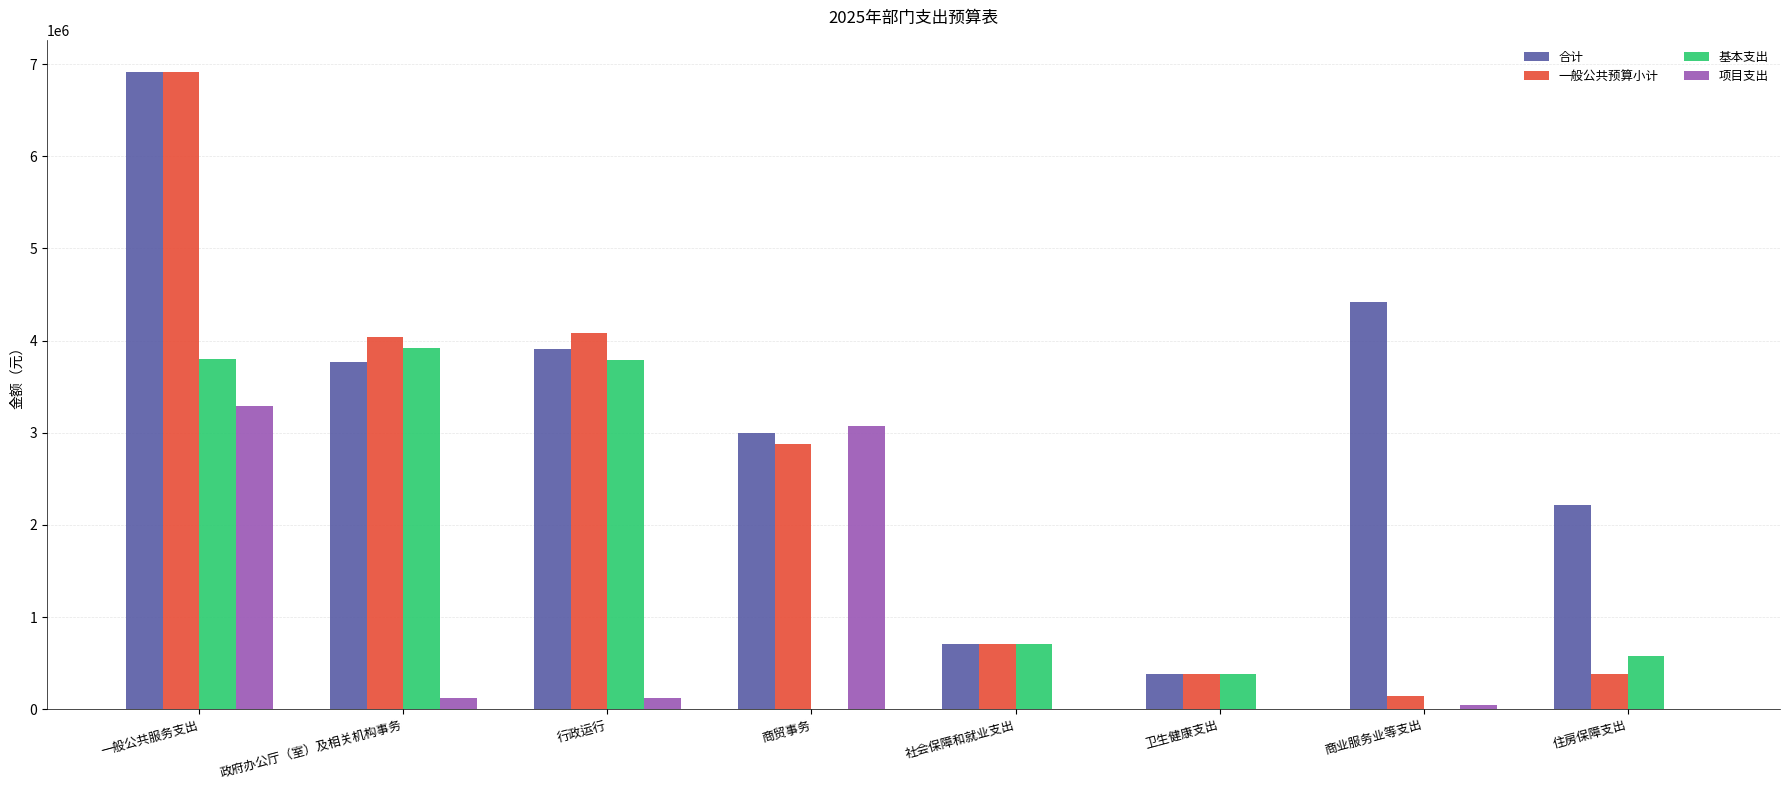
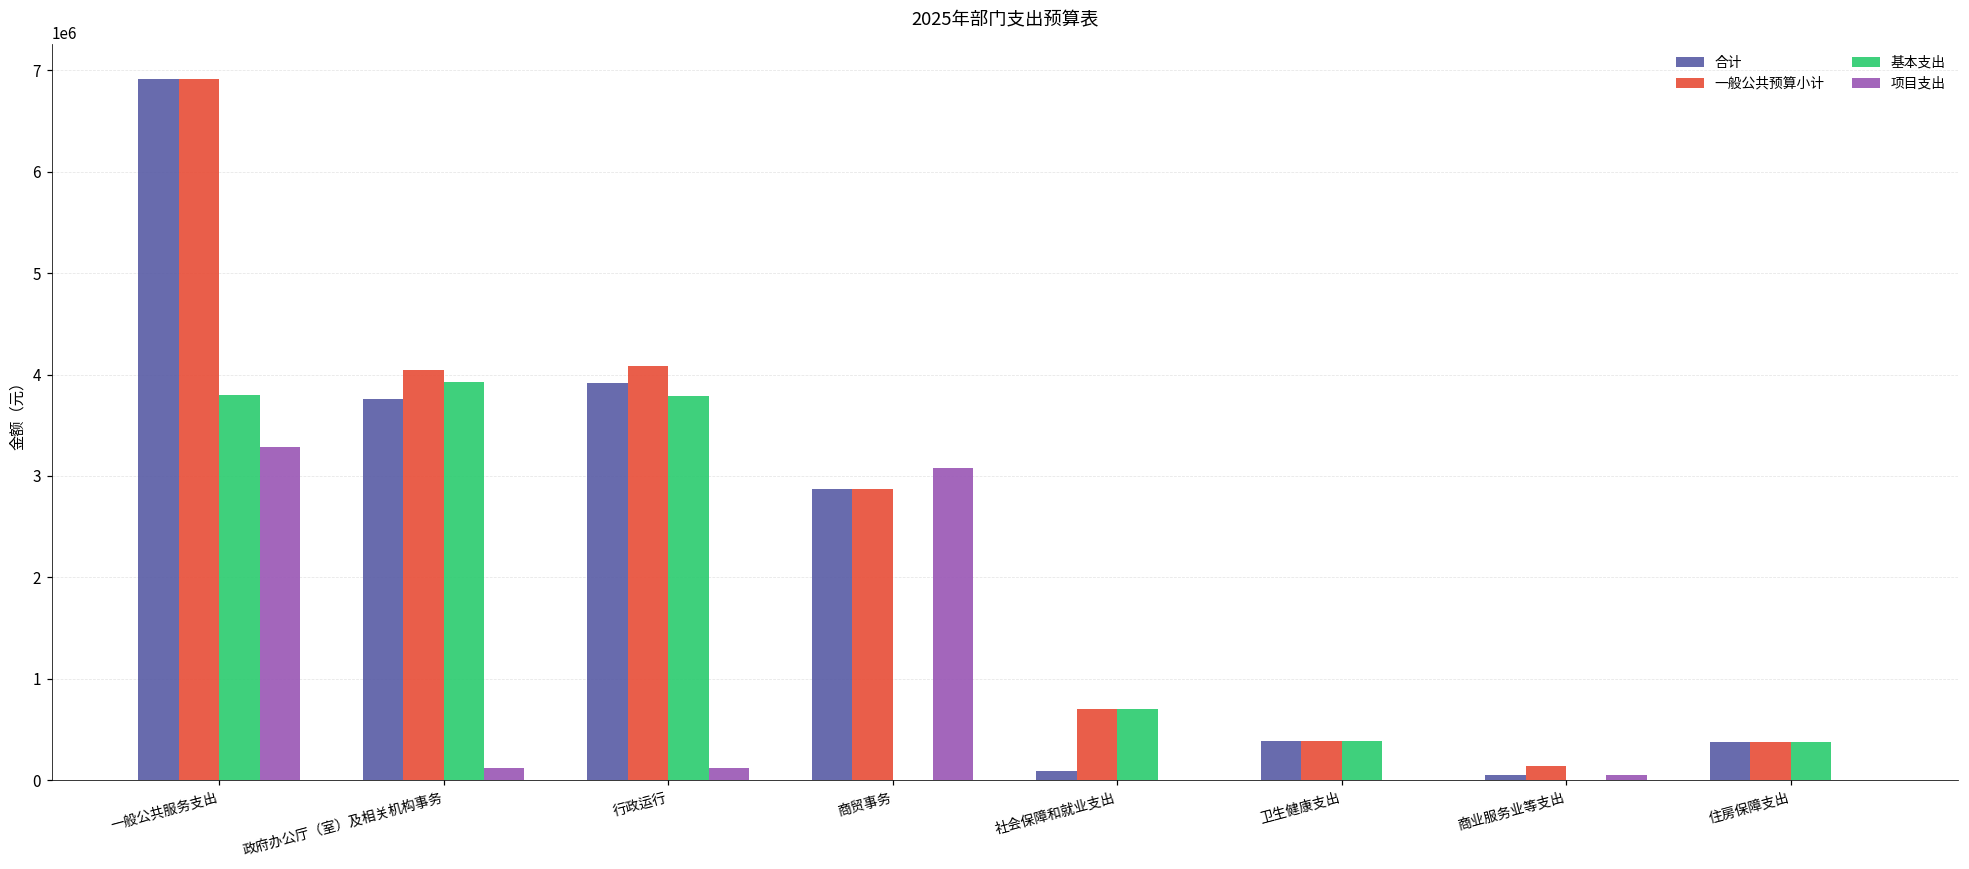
  {
    "合计": {
      "一般公共服务支出": 6900000,
      "政府办公厅（室）及相关机构事务": 3800000,
      "行政运行": 3900000,
-     "商贸事务": 3000000,
-     "社会保障和就业支出": 700000,
+     "商贸事务": 2900000,
+     "社会保障和就业支出": 100000,
      "卫生健康支出": 400000,
-     "商业服务业等支出": 4400000,
-     "住房保障支出": 2200000
+     "商业服务业等支出": 100000,
+     "住房保障支出": 400000
    },
    "一般公共预算小计": {
      "一般公共服务支出": 6900000,
      "政府办公厅（室）及相关机构事务": 4000000,
      "行政运行": 4100000,
      "商贸事务": 2900000,
      "社会保障和就业支出": 700000,
      "卫生健康支出": 400000,
      "商业服务业等支出": 100000,
      "住房保障支出": 400000
    },
    "基本支出": {
      "一般公共服务支出": 3800000,
      "政府办公厅（室）及相关机构事务": 3900000,
      "行政运行": 3800000,
      "商贸事务": 0,
      "社会保障和就业支出": 700000,
      "卫生健康支出": 400000,
      "商业服务业等支出": 0,
-     "住房保障支出": 600000
+     "住房保障支出": 400000
    },
    "项目支出": {
      "一般公共服务支出": 3300000,
      "政府办公厅（室）及相关机构事务": 100000,
      "行政运行": 100000,
      "商贸事务": 3100000,
      "社会保障和就业支出": 0,
      "卫生健康支出": 0,
      "商业服务业等支出": 100000,
      "住房保障支出": 0
    }
  }
